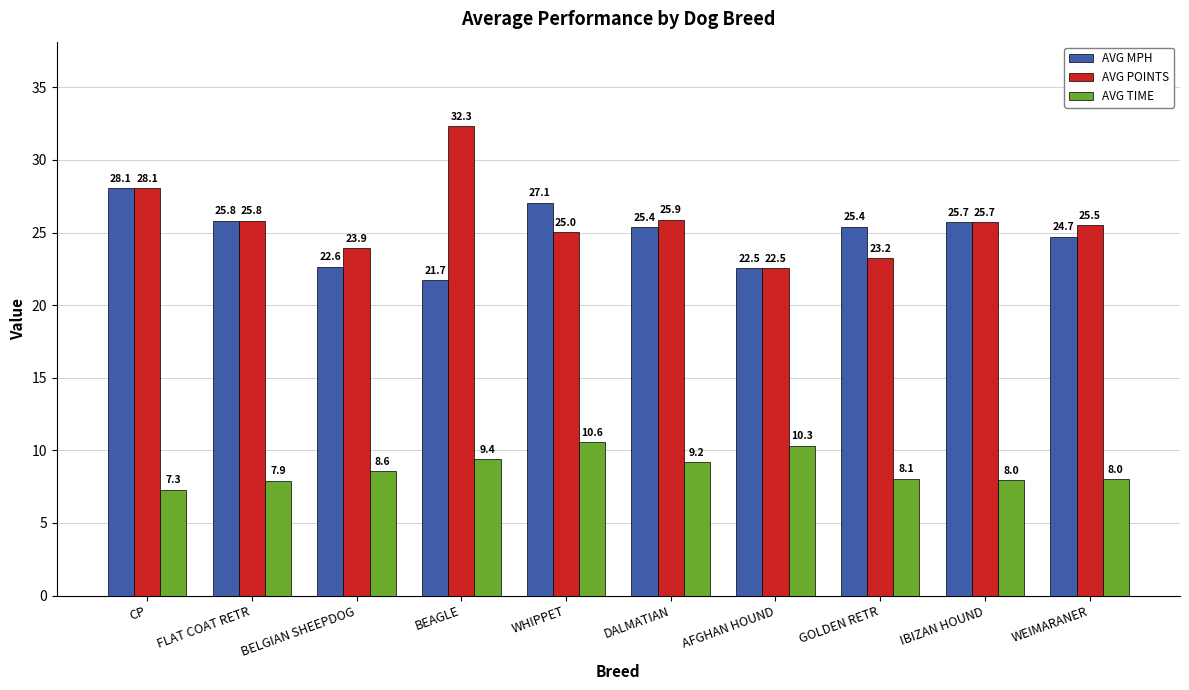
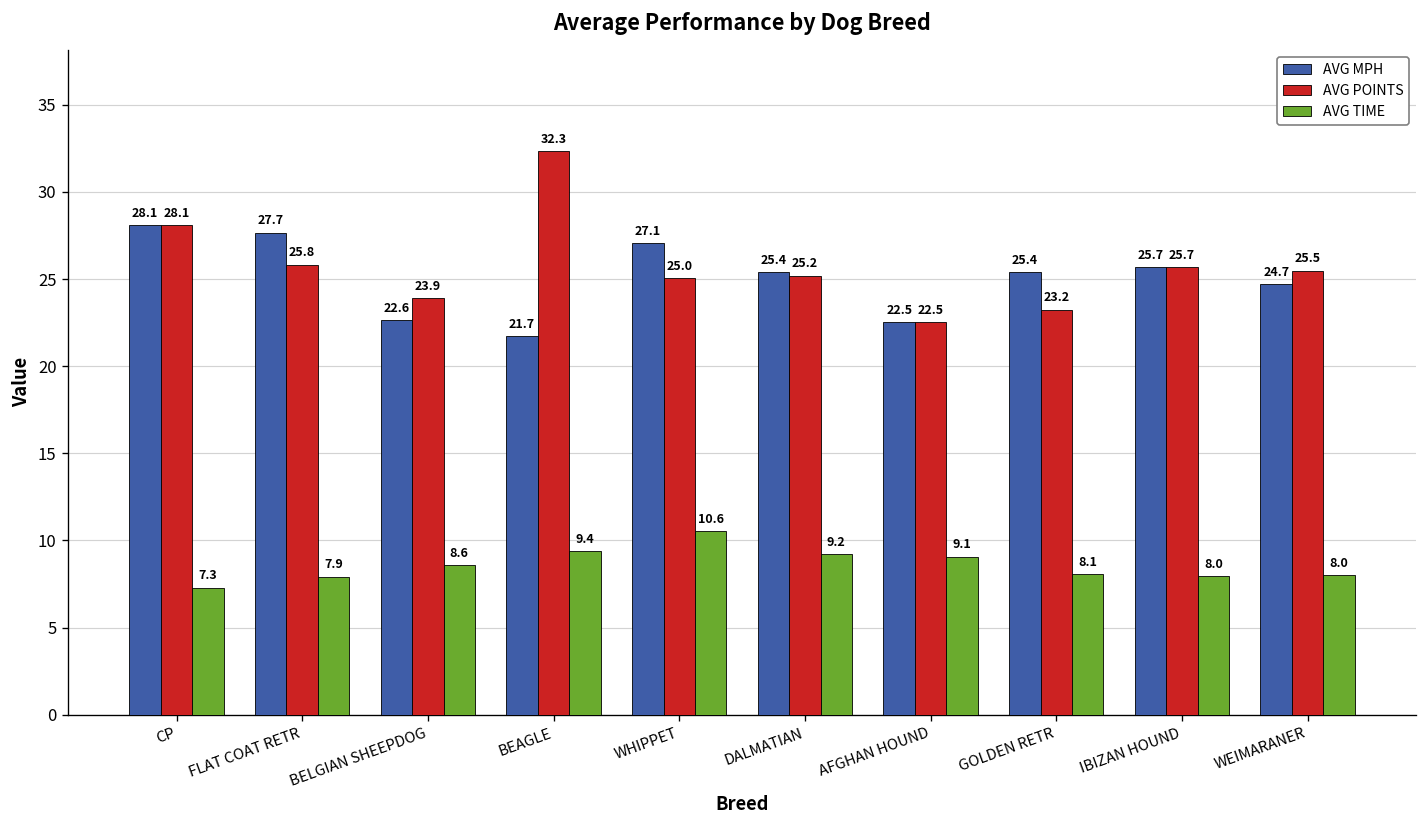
  {
    "AVG MPH": {
      "CP": 28.1,
-     "FLAT COAT RETR": 25.8,
+     "FLAT COAT RETR": 27.7,
      "BELGIAN SHEEPDOG": 22.6,
      "BEAGLE": 21.7,
      "WHIPPET": 27.1,
      "DALMATIAN": 25.4,
      "AFGHAN HOUND": 22.5,
      "GOLDEN RETR": 25.4,
      "IBIZAN HOUND": 25.7,
      "WEIMARANER": 24.7
    },
    "AVG POINTS": {
      "CP": 28.1,
      "FLAT COAT RETR": 25.8,
      "BELGIAN SHEEPDOG": 23.9,
      "BEAGLE": 32.3,
      "WHIPPET": 25.0,
-     "DALMATIAN": 25.9,
+     "DALMATIAN": 25.2,
      "AFGHAN HOUND": 22.5,
      "GOLDEN RETR": 23.2,
      "IBIZAN HOUND": 25.7,
      "WEIMARANER": 25.5
    },
    "AVG TIME": {
      "CP": 7.3,
      "FLAT COAT RETR": 7.9,
      "BELGIAN SHEEPDOG": 8.6,
      "BEAGLE": 9.4,
      "WHIPPET": 10.6,
      "DALMATIAN": 9.2,
-     "AFGHAN HOUND": 10.3,
+     "AFGHAN HOUND": 9.1,
      "GOLDEN RETR": 8.1,
      "IBIZAN HOUND": 8.0,
      "WEIMARANER": 8.0
    }
  }
